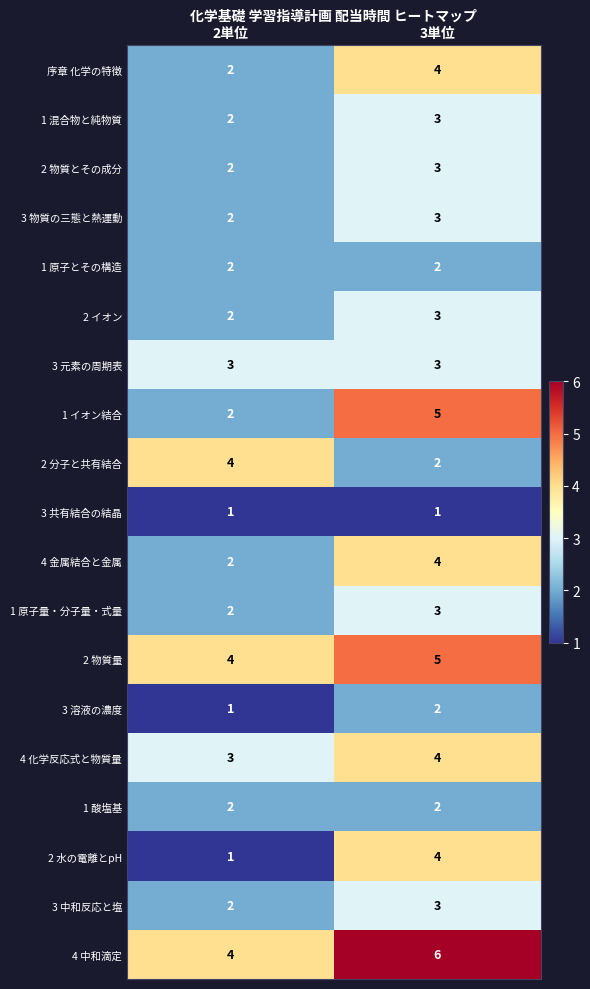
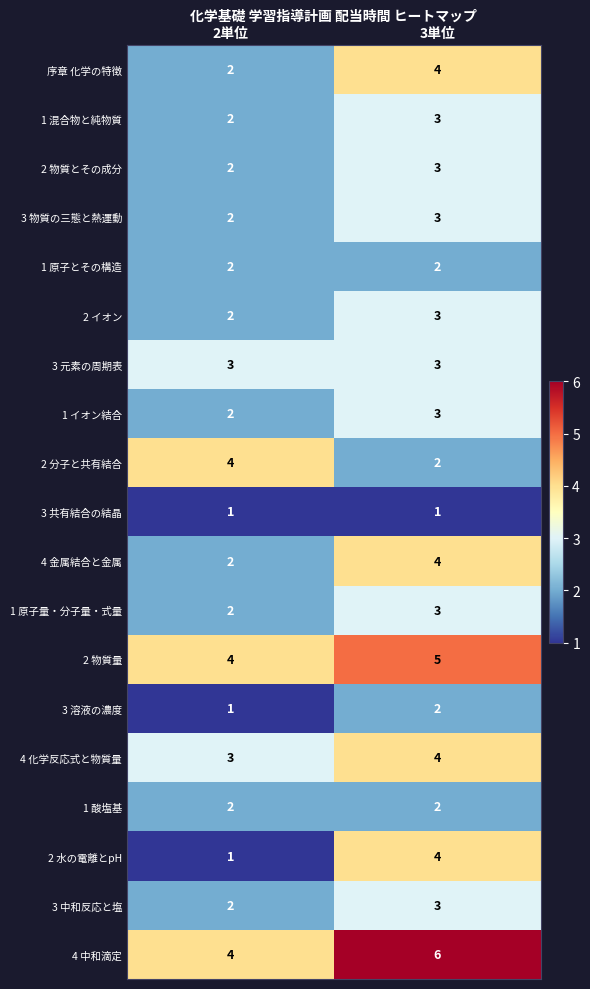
  {
    "序章 化学の特徴": {
      "2単位": 2,
      "3単位": 4
    },
    "1 混合物と純物質": {
      "2単位": 2,
      "3単位": 3
    },
    "2 物質とその成分": {
      "2単位": 2,
      "3単位": 3
    },
    "3 物質の三態と熱運動": {
      "2単位": 2,
      "3単位": 3
    },
    "1 原子とその構造": {
      "2単位": 2,
      "3単位": 2
    },
    "2 イオン": {
      "2単位": 2,
      "3単位": 3
    },
    "3 元素の周期表": {
      "2単位": 3,
      "3単位": 3
    },
    "1 イオン結合": {
      "2単位": 2,
-     "3単位": 5
+     "3単位": 3
    },
    "2 分子と共有結合": {
      "2単位": 4,
      "3単位": 2
    },
    "3 共有結合の結晶": {
      "2単位": 1,
      "3単位": 1
    },
    "4 金属結合と金属": {
      "2単位": 2,
      "3単位": 4
    },
    "1 原子量・分子量・式量": {
      "2単位": 2,
      "3単位": 3
    },
    "2 物質量": {
      "2単位": 4,
      "3単位": 5
    },
    "3 溶液の濃度": {
      "2単位": 1,
      "3単位": 2
    },
    "4 化学反応式と物質量": {
      "2単位": 3,
      "3単位": 4
    },
    "1 酸塩基": {
      "2単位": 2,
      "3単位": 2
    },
    "2 水の電離とpH": {
      "2単位": 1,
      "3単位": 4
    },
    "3 中和反応と塩": {
      "2単位": 2,
      "3単位": 3
    },
    "4 中和滴定": {
      "2単位": 4,
      "3単位": 6
    }
  }
